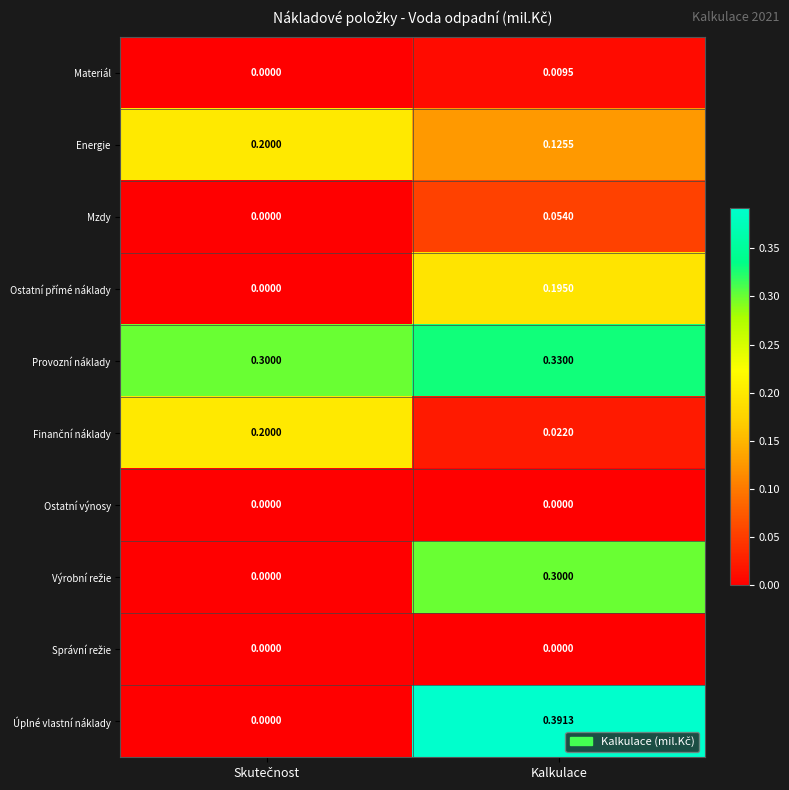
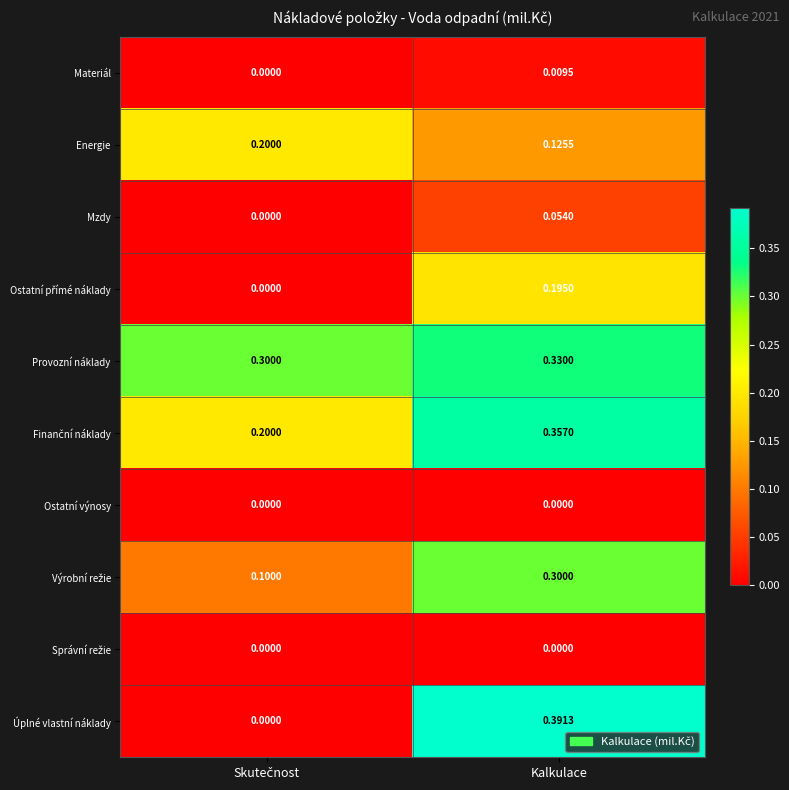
  {
    "Materiál": {
      "Skutečnost": 0.0000,
      "Kalkulace": 0.0095
    },
    "Energie": {
      "Skutečnost": 0.2000,
      "Kalkulace": 0.1255
    },
    "Mzdy": {
      "Skutečnost": 0.0000,
      "Kalkulace": 0.0540
    },
    "Ostatní přímé náklady": {
      "Skutečnost": 0.0000,
      "Kalkulace": 0.1950
    },
    "Provozní náklady": {
      "Skutečnost": 0.3000,
      "Kalkulace": 0.3300
    },
    "Finanční náklady": {
      "Skutečnost": 0.2000,
-     "Kalkulace": 0.0220
+     "Kalkulace": 0.3570
    },
    "Ostatní výnosy": {
      "Skutečnost": 0.0000,
      "Kalkulace": 0.0000
    },
    "Výrobní režie": {
-     "Skutečnost": 0.0000,
+     "Skutečnost": 0.1000,
      "Kalkulace": 0.3000
    },
    "Správní režie": {
      "Skutečnost": 0.0000,
      "Kalkulace": 0.0000
    },
    "Úplné vlastní náklady": {
      "Skutečnost": 0.0000,
      "Kalkulace": 0.3913
    }
  }
